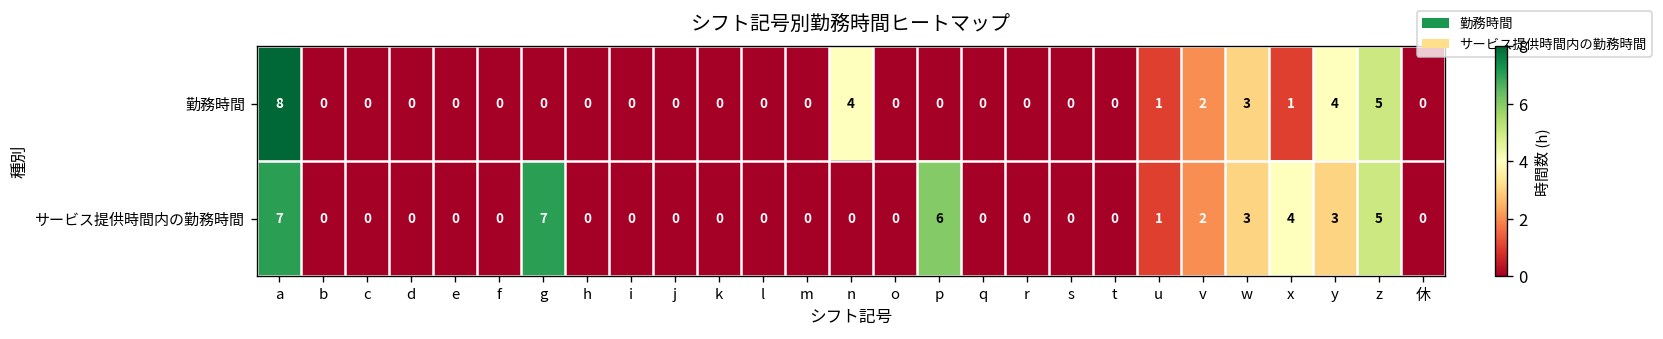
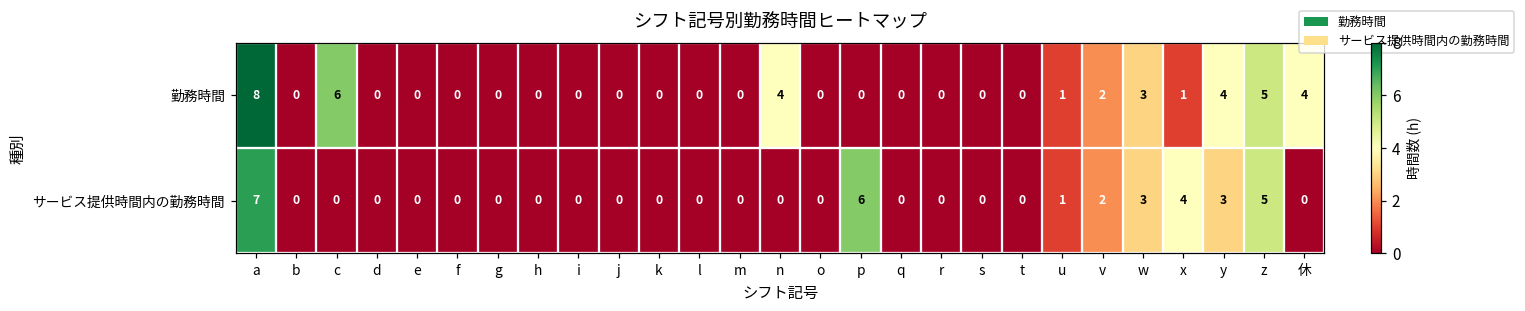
  {
    "勤務時間": {
      "a": 8,
      "b": 0,
-     "c": 0,
+     "c": 6,
      "d": 0,
      "e": 0,
      "f": 0,
      "g": 0,
      "h": 0,
      "i": 0,
      "j": 0,
      "k": 0,
      "l": 0,
      "m": 0,
      "n": 4,
      "o": 0,
      "p": 0,
      "q": 0,
      "r": 0,
      "s": 0,
      "t": 0,
      "u": 1,
      "v": 2,
      "w": 3,
      "x": 1,
      "y": 4,
      "z": 5,
-     "休": 0
+     "休": 4
    },
    "サービス提供時間内の勤務時間": {
      "a": 7,
      "b": 0,
      "c": 0,
      "d": 0,
      "e": 0,
      "f": 0,
-     "g": 7,
+     "g": 0,
      "h": 0,
      "i": 0,
      "j": 0,
      "k": 0,
      "l": 0,
      "m": 0,
      "n": 0,
      "o": 0,
      "p": 6,
      "q": 0,
      "r": 0,
      "s": 0,
      "t": 0,
      "u": 1,
      "v": 2,
      "w": 3,
      "x": 4,
      "y": 3,
      "z": 5,
      "休": 0
    }
  }
